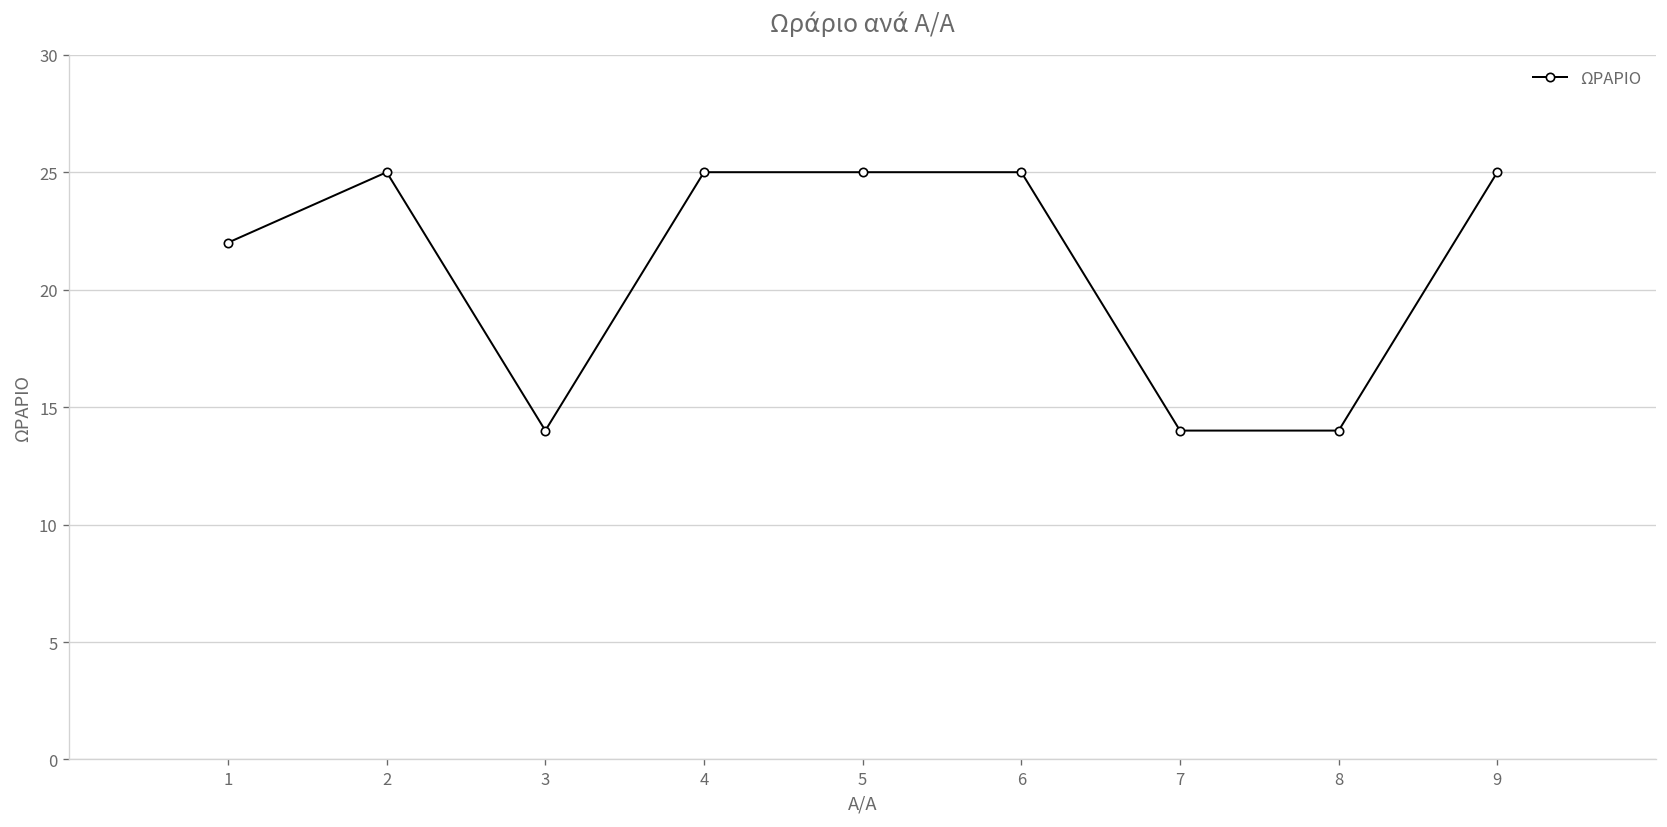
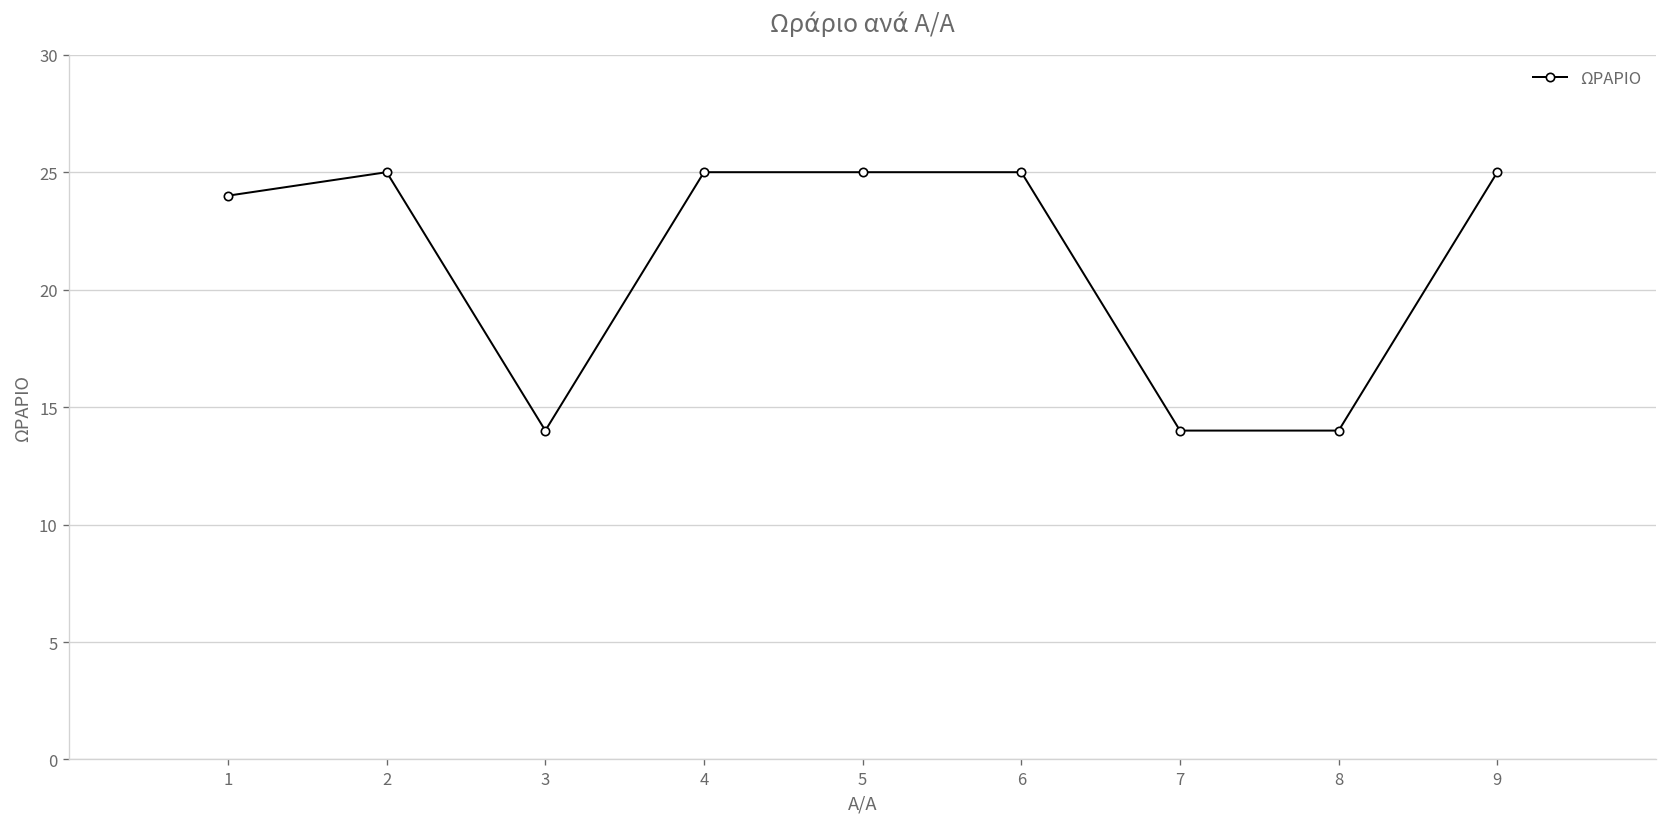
  {
-   "1": 22,
+   "1": 24,
    "2": 25,
    "3": 14,
    "4": 25,
    "5": 25,
    "6": 25,
    "7": 14,
    "8": 14,
    "9": 25
  }
